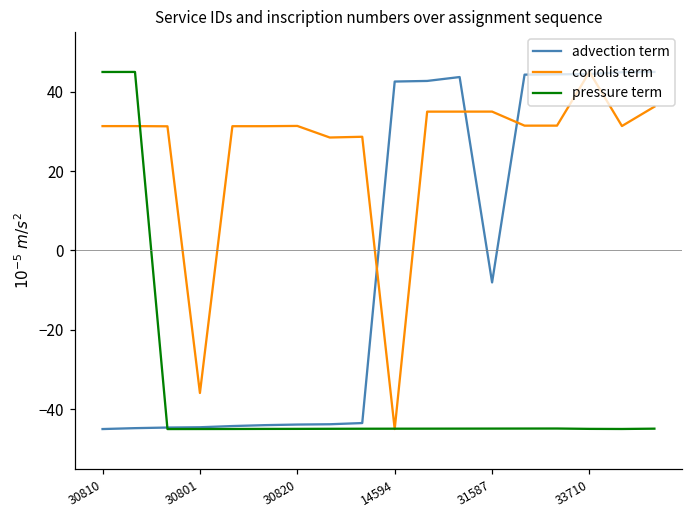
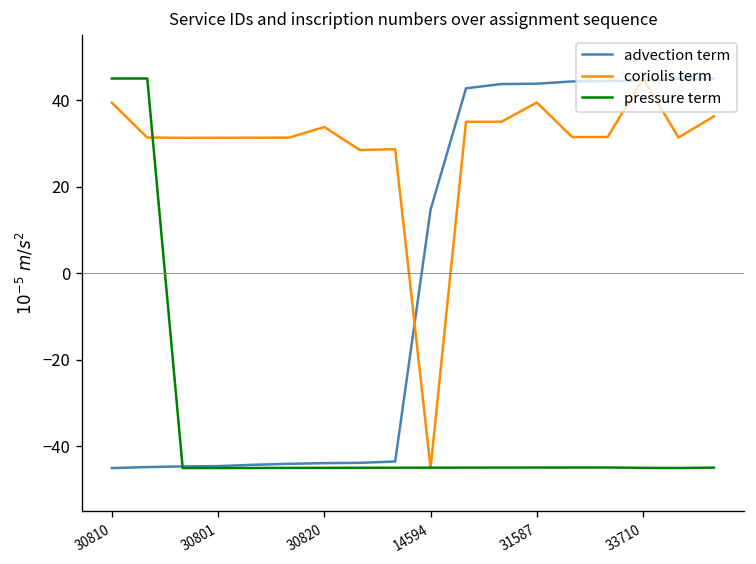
  {
    "advection term": {
      "30810": -45,
      "30820": -44,
-     "14594": 43,
-     "31587": -8
+     "14594": 15,
+     "31587": 44
    },
    "coriolis term": {
-     "30810": 31,
-     "30801": -36,
-     "30820": 31,
-     "31587": 35
+     "30810": 39,
+     "30801": 31,
+     "30820": 34,
+     "31587": 39
    },
    "pressure term": {
      "30810": 45,
      "30820": -45,
      "31587": -45,
      "33710": -45
    }
  }
